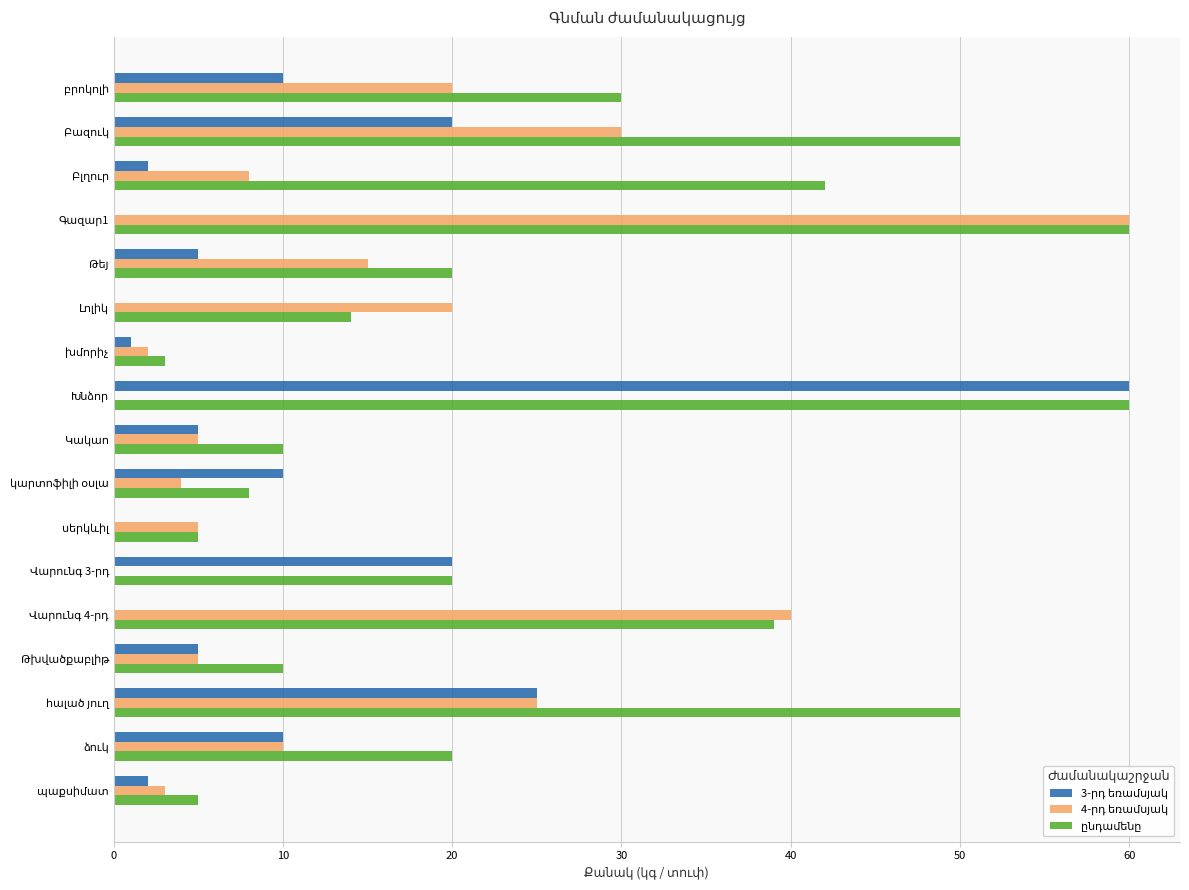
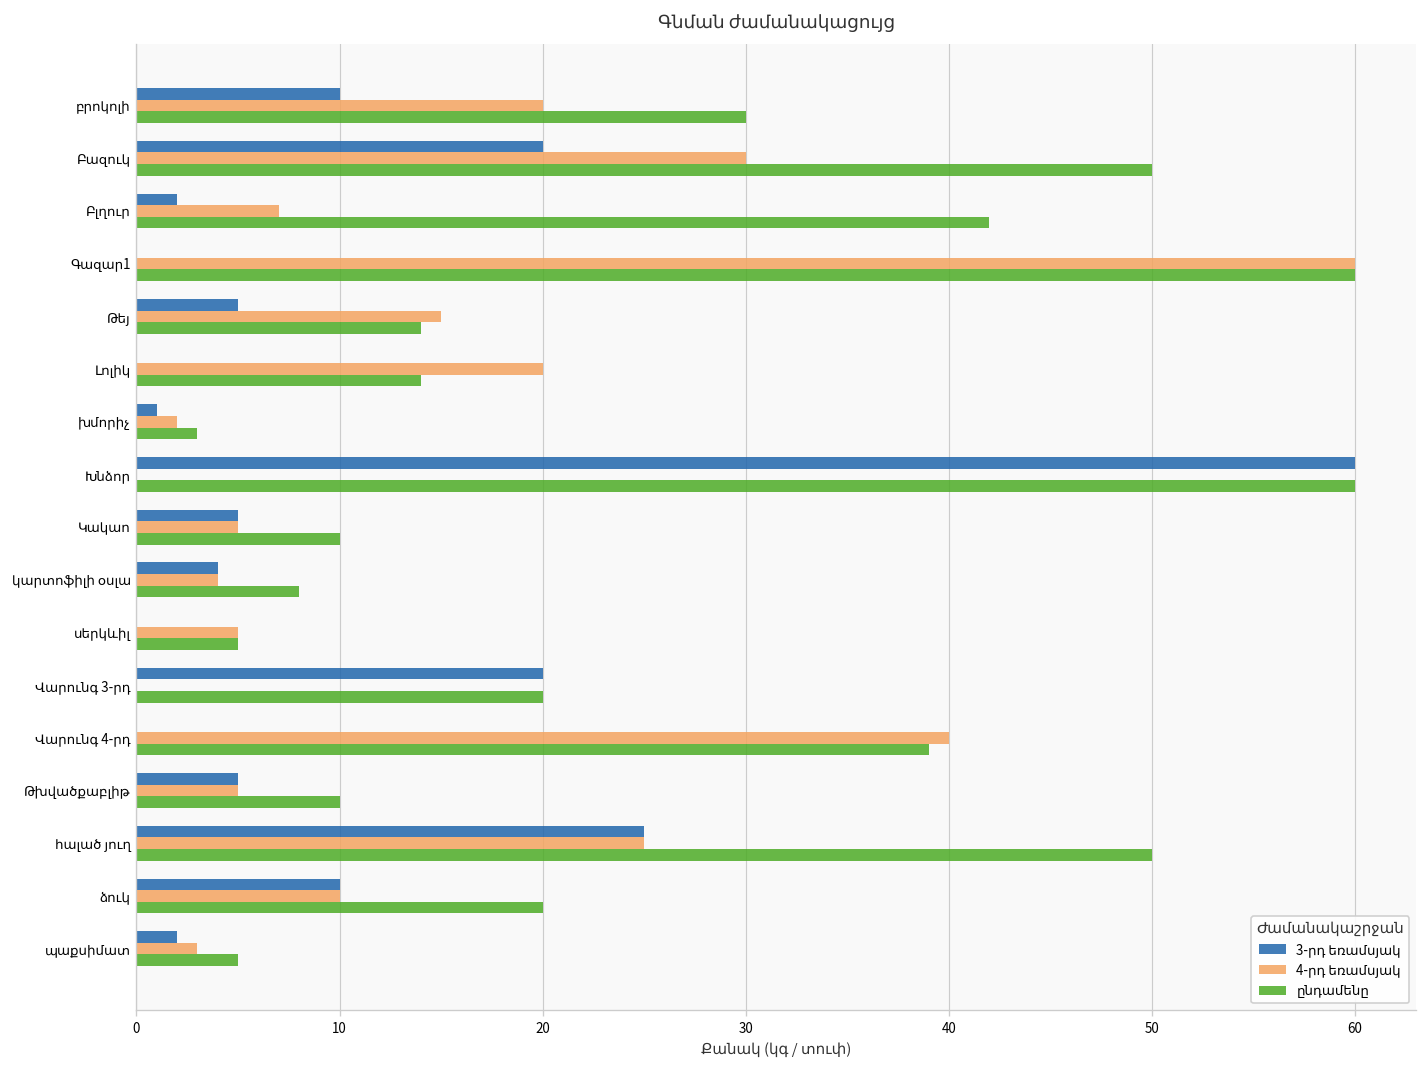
  {
    "3-րդ եռամսյակ": {
      "բրոկոլի": 10,
      "Բազուկ": 20,
      "Բլղուր": 2,
      "Գազար1": 0,
      "Թեյ": 5,
      "Լոլիկ": 0,
      "խմորիչ": 1,
      "Խնձոր": 60,
      "Կակաո": 5,
-     "կարտոֆիլի օսլա": 10,
+     "կարտոֆիլի օսլա": 4,
      "սերկևիլ": 0,
      "Վարունգ 3-րդ": 20,
      "Վարունգ 4-րդ": 0,
      "Թխվածքաբլիթ": 5,
      "հալած յուղ": 25,
      "ձուկ": 10,
      "պաքսիմատ": 2
    },
    "4-րդ եռամսյակ": {
      "բրոկոլի": 20,
      "Բազուկ": 30,
-     "Բլղուր": 8,
+     "Բլղուր": 7,
      "Գազար1": 60,
      "Թեյ": 15,
      "Լոլիկ": 20,
      "խմորիչ": 2,
      "Խնձոր": 0,
      "Կակաո": 5,
      "կարտոֆիլի օսլա": 4,
      "սերկևիլ": 5,
      "Վարունգ 3-րդ": 0,
      "Վարունգ 4-րդ": 40,
      "Թխվածքաբլիթ": 5,
      "հալած յուղ": 25,
      "ձուկ": 10,
      "պաքսիմատ": 3
    },
    "ընդամենը": {
      "բրոկոլի": 30,
      "Բազուկ": 50,
      "Բլղուր": 42,
      "Գազար1": 60,
-     "Թեյ": 20,
+     "Թեյ": 14,
      "Լոլիկ": 14,
      "խմորիչ": 3,
      "Խնձոր": 60,
      "Կակաո": 10,
      "կարտոֆիլի օսլա": 8,
      "սերկևիլ": 5,
      "Վարունգ 3-րդ": 20,
      "Վարունգ 4-րդ": 39,
      "Թխվածքաբլիթ": 10,
      "հալած յուղ": 50,
      "ձուկ": 20,
      "պաքսիմատ": 5
    }
  }
